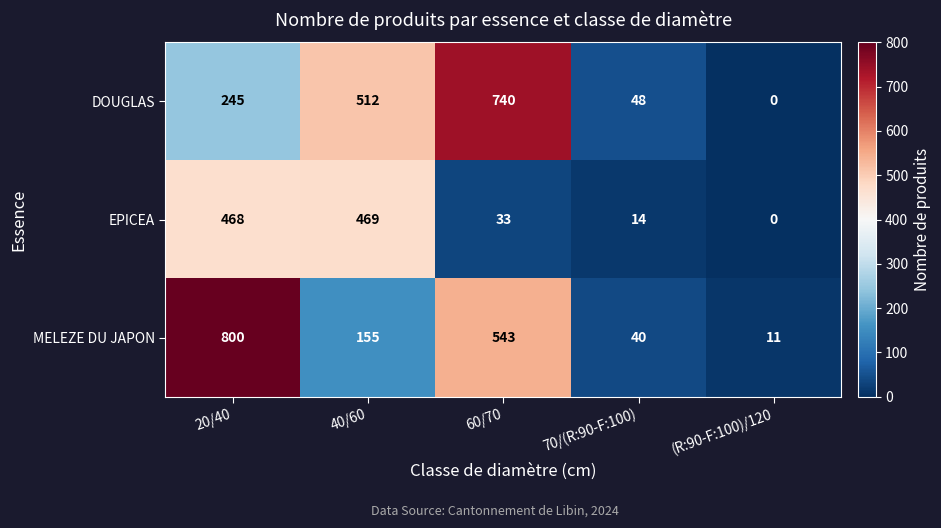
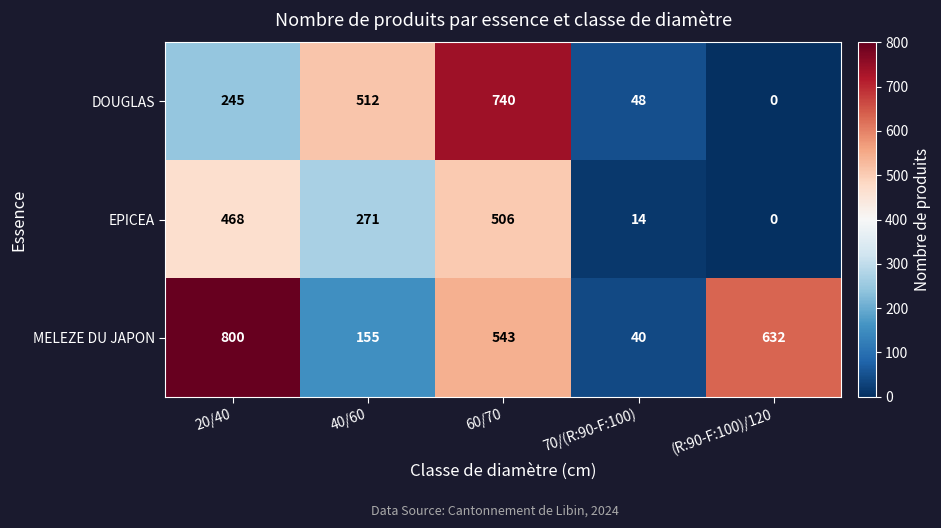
  {
    "DOUGLAS": {
      "20/40": 245,
      "40/60": 512,
      "60/70": 740,
      "70/(R:90-F:100)": 48,
      "(R:90-F:100)/120": 0
    },
    "EPICEA": {
      "20/40": 468,
-     "40/60": 469,
-     "60/70": 33,
+     "40/60": 271,
+     "60/70": 506,
      "70/(R:90-F:100)": 14,
      "(R:90-F:100)/120": 0
    },
    "MELEZE DU JAPON": {
      "20/40": 800,
      "40/60": 155,
      "60/70": 543,
      "70/(R:90-F:100)": 40,
-     "(R:90-F:100)/120": 11
+     "(R:90-F:100)/120": 632
    }
  }
